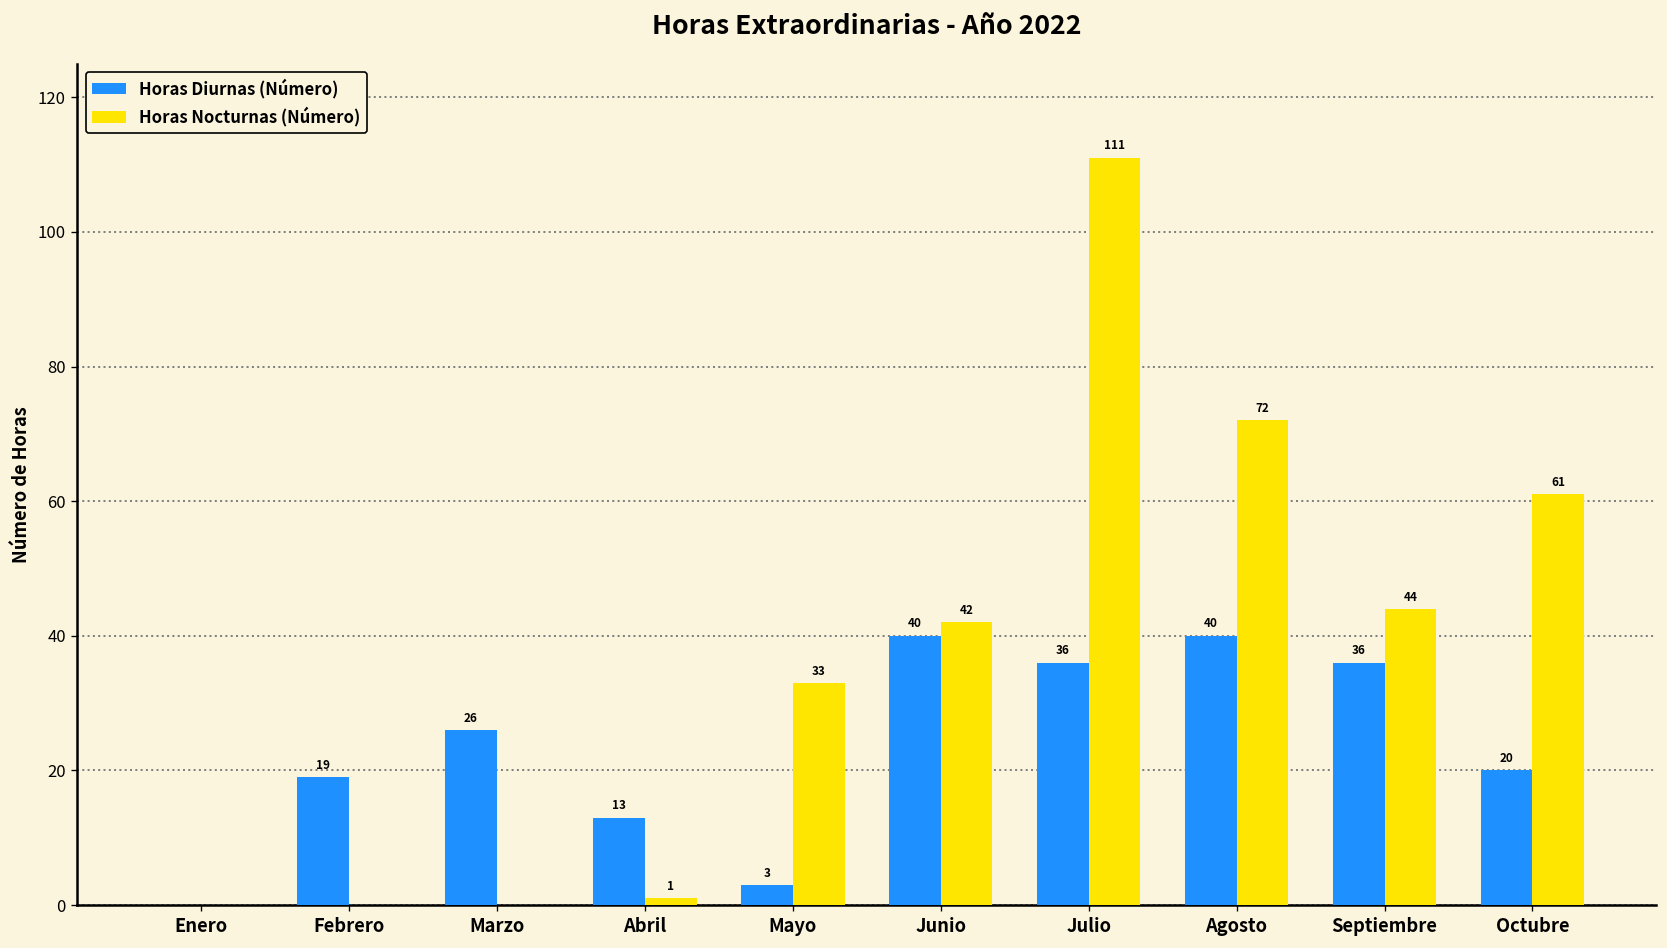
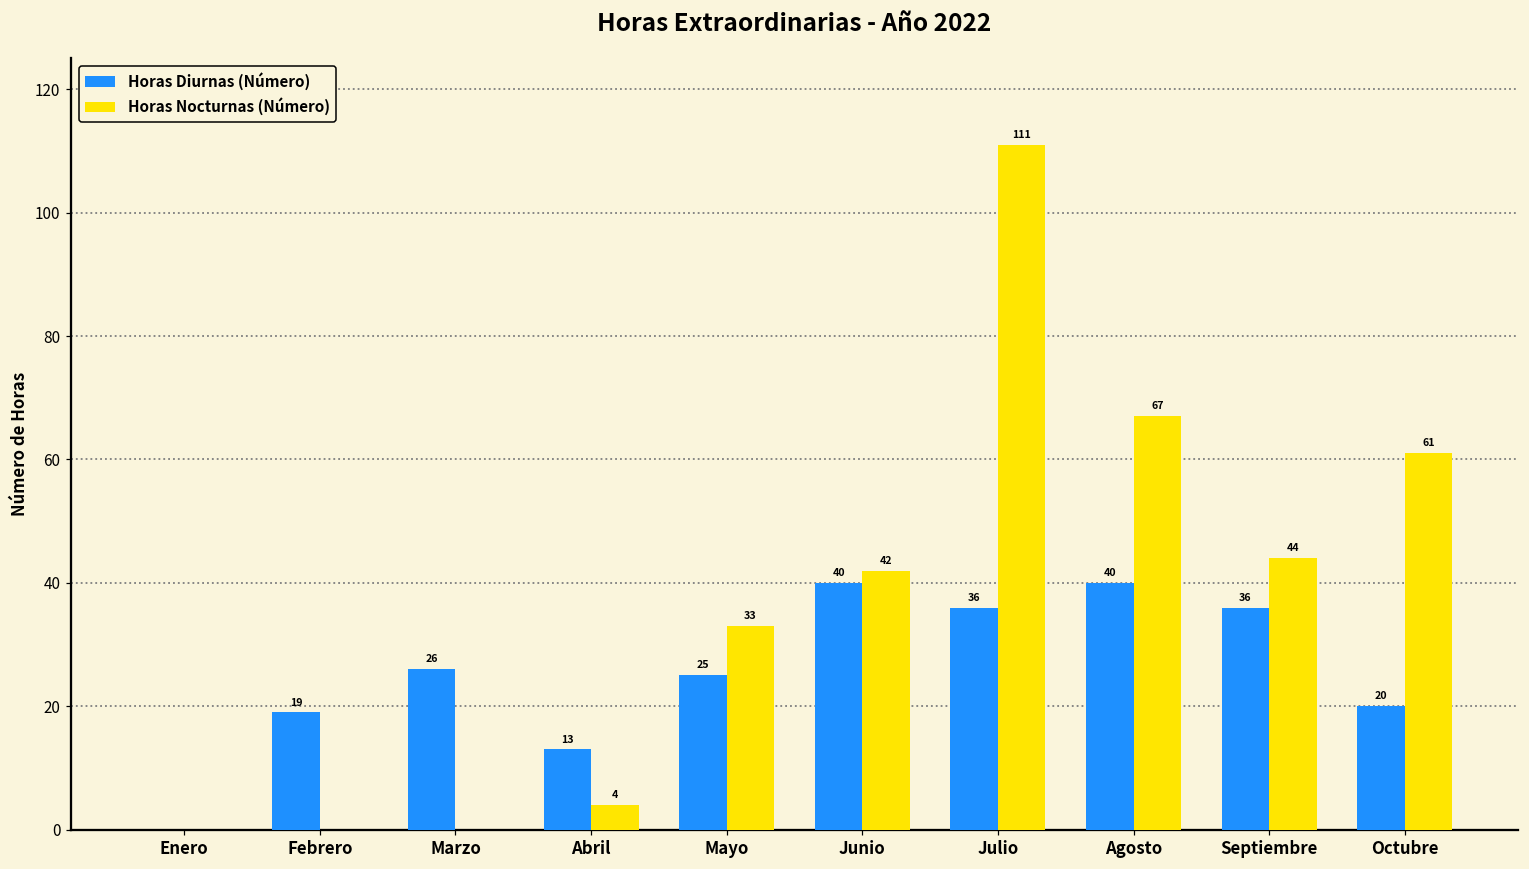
  {
    "Horas Diurnas (Número)": {
      "Febrero": 19,
      "Marzo": 26,
      "Abril": 13,
-     "Mayo": 3,
+     "Mayo": 25,
      "Junio": 40,
      "Julio": 36,
      "Agosto": 40,
      "Septiembre": 36,
      "Octubre": 20
    },
    "Horas Nocturnas (Número)": {
-     "Abril": 1,
+     "Abril": 4,
      "Mayo": 33,
      "Junio": 42,
      "Julio": 111,
-     "Agosto": 72,
+     "Agosto": 67,
      "Septiembre": 44,
      "Octubre": 61
    }
  }
